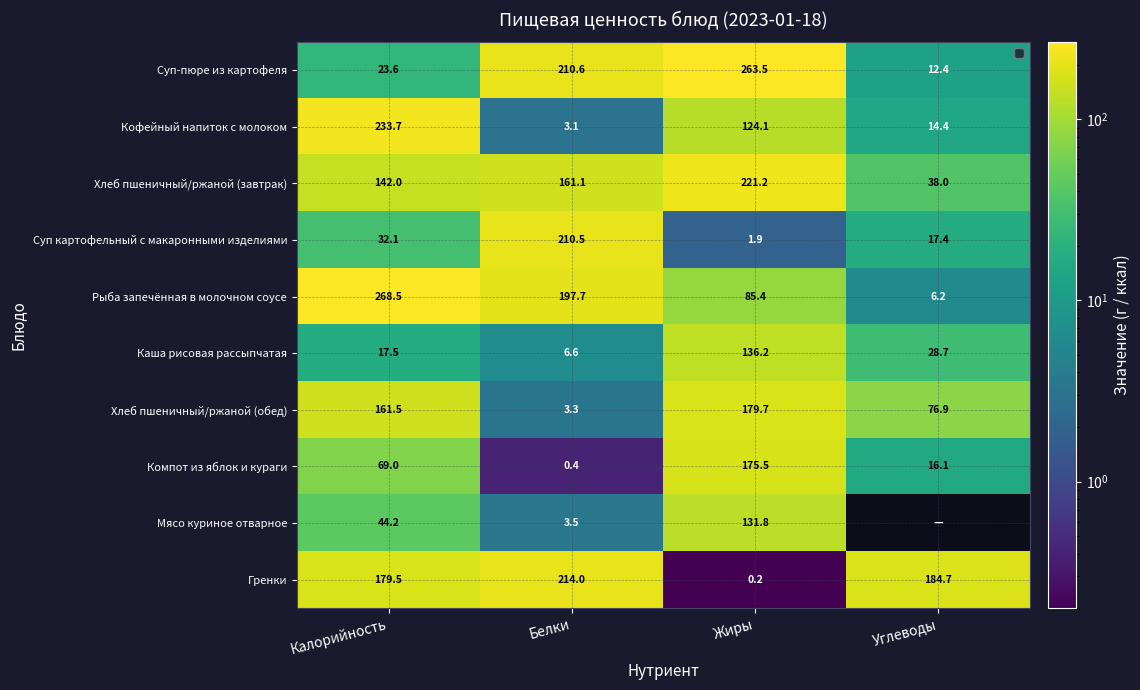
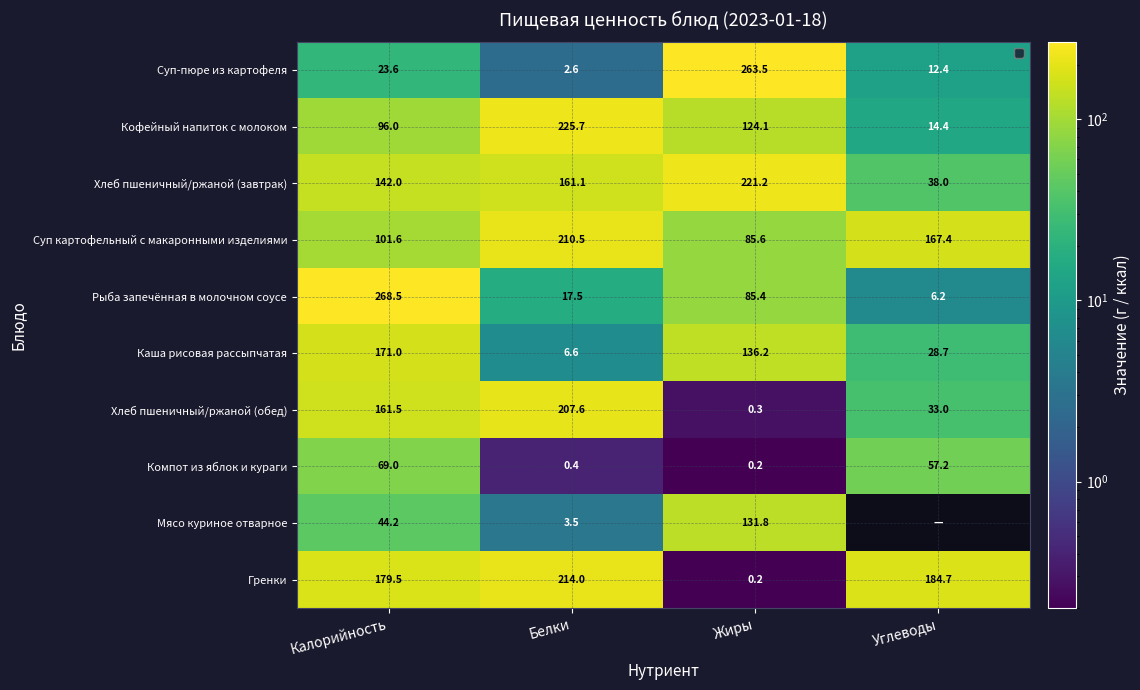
  {
    "Суп-пюре из картофеля": {
      "Калорийность": 23.6,
-     "Белки": 210.6,
+     "Белки": 2.6,
      "Жиры": 263.5,
      "Углеводы": 12.4
    },
    "Кофейный напиток с молоком": {
-     "Калорийность": 233.7,
-     "Белки": 3.1,
+     "Калорийность": 96.0,
+     "Белки": 225.7,
      "Жиры": 124.1,
      "Углеводы": 14.4
    },
    "Хлеб пшеничный/ржаной (завтрак)": {
      "Калорийность": 142.0,
      "Белки": 161.1,
      "Жиры": 221.2,
      "Углеводы": 38.0
    },
    "Суп картофельный с макаронными изделиями": {
-     "Калорийность": 32.1,
+     "Калорийность": 101.6,
      "Белки": 210.5,
-     "Жиры": 1.9,
-     "Углеводы": 17.4
+     "Жиры": 85.6,
+     "Углеводы": 167.4
    },
    "Рыба запечённая в молочном соусе": {
      "Калорийность": 268.5,
-     "Белки": 197.7,
+     "Белки": 17.5,
      "Жиры": 85.4,
      "Углеводы": 6.2
    },
    "Каша рисовая рассыпчатая": {
-     "Калорийность": 17.5,
+     "Калорийность": 171.0,
      "Белки": 6.6,
      "Жиры": 136.2,
      "Углеводы": 28.7
    },
    "Хлеб пшеничный/ржаной (обед)": {
      "Калорийность": 161.5,
-     "Белки": 3.3,
-     "Жиры": 179.7,
-     "Углеводы": 76.9
+     "Белки": 207.6,
+     "Жиры": 0.3,
+     "Углеводы": 33.0
    },
    "Компот из яблок и кураги": {
      "Калорийность": 69.0,
      "Белки": 0.4,
-     "Жиры": 175.5,
-     "Углеводы": 16.1
+     "Жиры": 0.2,
+     "Углеводы": 57.2
    },
    "Мясо куриное отварное": {
      "Калорийность": 44.2,
      "Белки": 3.5,
      "Жиры": 131.8
    },
    "Гренки": {
      "Калорийность": 179.5,
      "Белки": 214.0,
      "Жиры": 0.2,
      "Углеводы": 184.7
    }
  }
